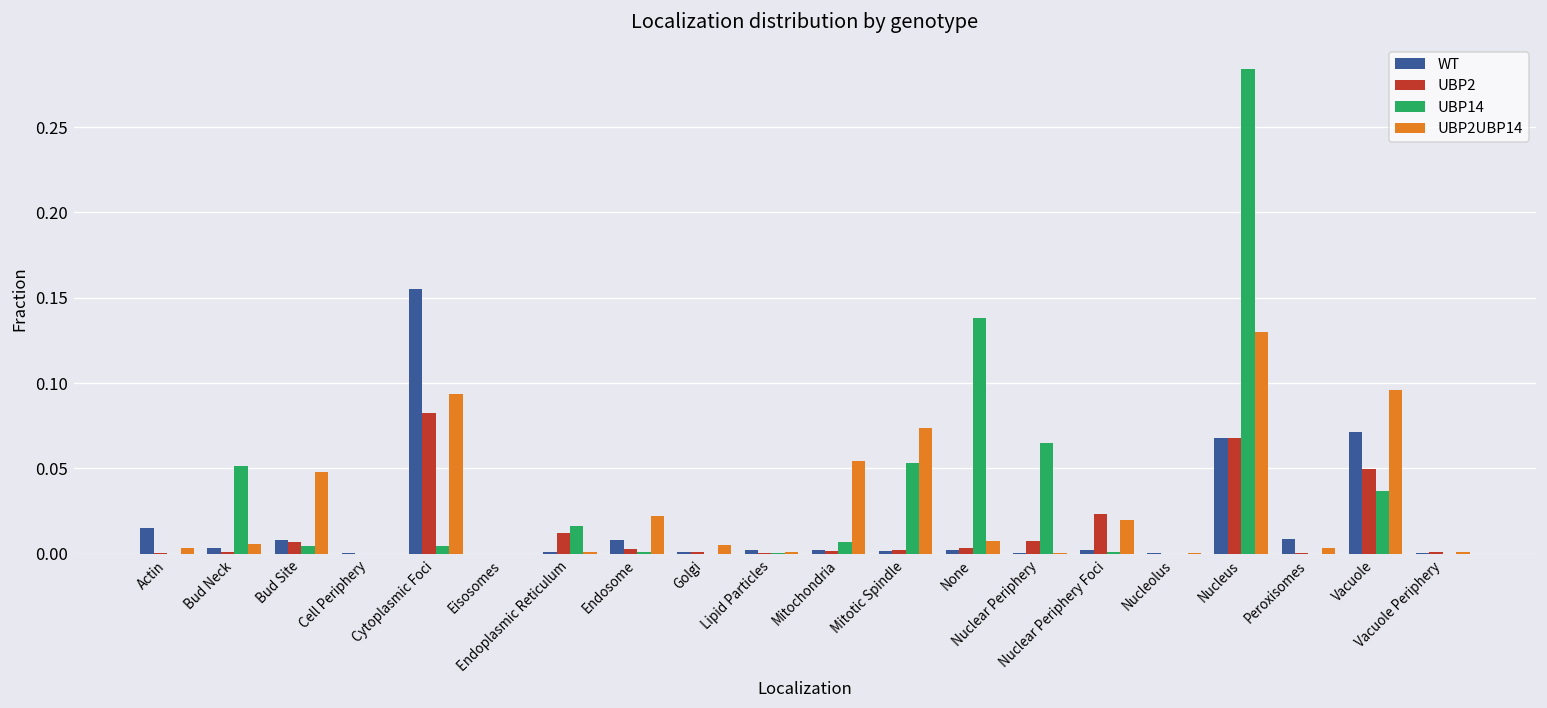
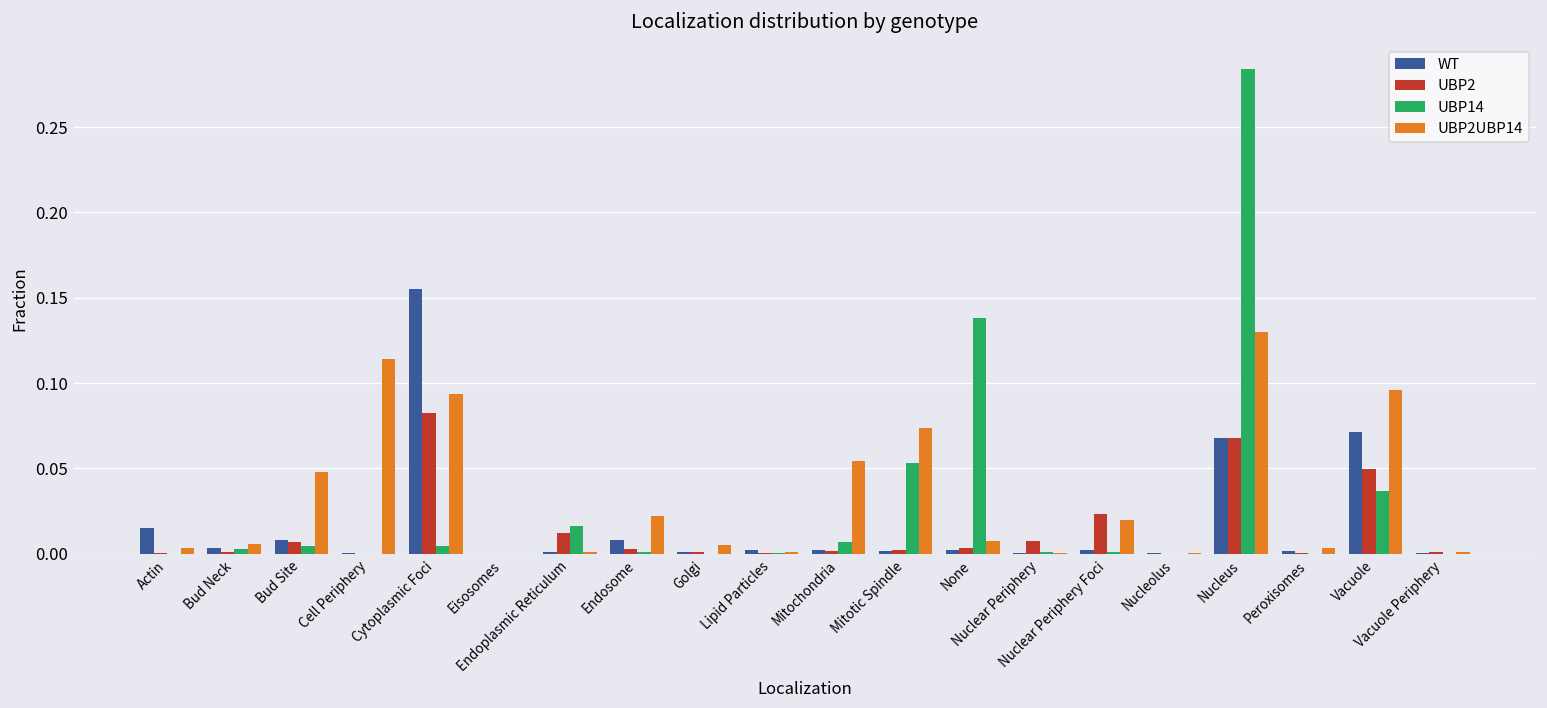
  {
    "WT": {
      "Actin": 0.015,
      "Bud Neck": 0.003,
      "Bud Site": 0.008,
      "Cytoplasmic Foci": 0.155,
      "Endosome": 0.008,
      "Lipid Particles": 0.002,
      "Mitochondria": 0.002,
      "None": 0.002,
      "Nuclear Periphery Foci": 0.002,
      "Nucleus": 0.068,
-     "Peroxisomes": 0.009,
+     "Peroxisomes": 0.001,
      "Vacuole": 0.072
    },
    "UBP2": {
      "Bud Site": 0.007,
      "Cytoplasmic Foci": 0.083,
      "Endoplasmic Reticulum": 0.012,
      "Endosome": 0.003,
      "Mitotic Spindle": 0.002,
      "None": 0.003,
      "Nuclear Periphery": 0.008,
      "Nuclear Periphery Foci": 0.023,
      "Nucleus": 0.068,
      "Vacuole": 0.050
    },
    "UBP14": {
-     "Bud Neck": 0.051,
+     "Bud Neck": 0.003,
      "Bud Site": 0.005,
      "Cytoplasmic Foci": 0.004,
      "Endoplasmic Reticulum": 0.016,
      "Mitochondria": 0.007,
      "Mitotic Spindle": 0.053,
      "None": 0.138,
-     "Nuclear Periphery": 0.065,
+     "Nuclear Periphery": 0.001,
      "Nucleus": 0.284,
      "Vacuole": 0.037
    },
    "UBP2UBP14": {
      "Actin": 0.003,
      "Bud Neck": 0.006,
      "Bud Site": 0.048,
-     "Cell Periphery": 0.000,
+     "Cell Periphery": 0.114,
      "Cytoplasmic Foci": 0.093,
      "Endosome": 0.022,
      "Golgi": 0.005,
      "Mitochondria": 0.054,
      "Mitotic Spindle": 0.074,
      "None": 0.008,
      "Nuclear Periphery Foci": 0.020,
      "Nucleus": 0.130,
      "Peroxisomes": 0.003,
      "Vacuole": 0.096
    }
  }
